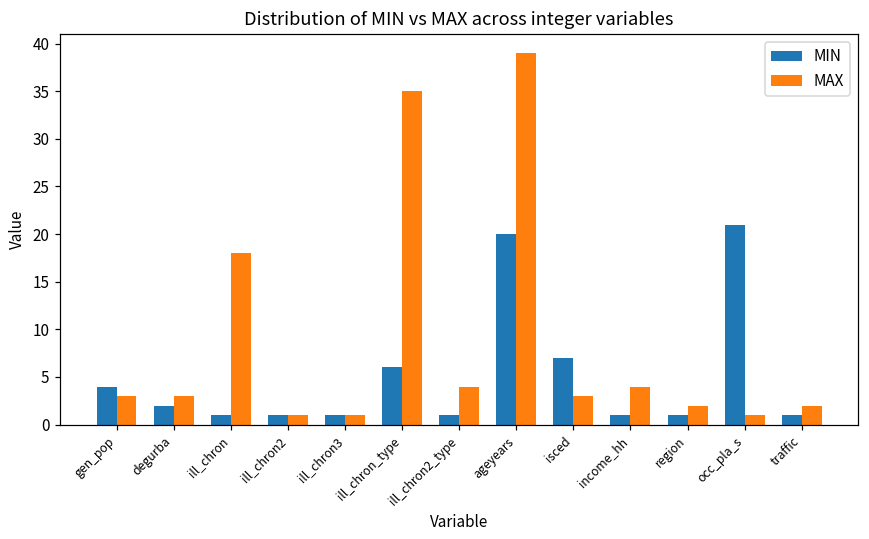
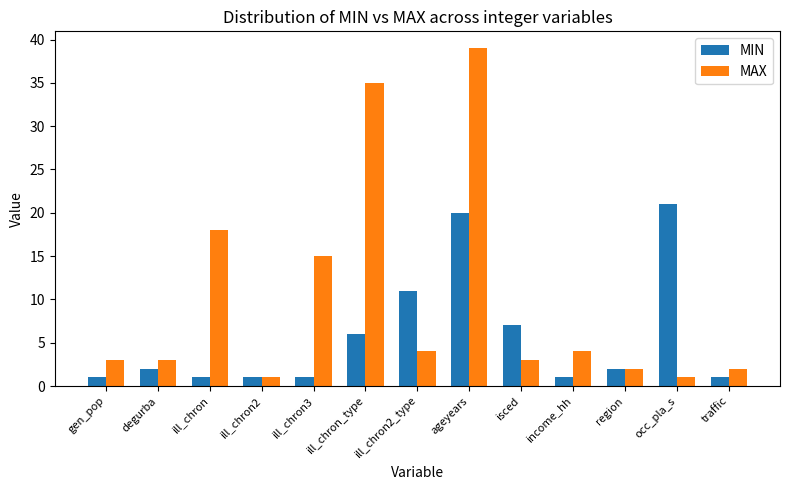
  {
    "MIN": {
-     "gen_pop": 4,
+     "gen_pop": 1,
      "degurba": 2,
      "ill_chron": 1,
      "ill_chron2": 1,
      "ill_chron3": 1,
      "ill_chron_type": 6,
-     "ill_chron2_type": 1,
+     "ill_chron2_type": 11,
      "ageyears": 20,
      "isced": 7,
      "income_hh": 1,
-     "region": 1,
+     "region": 2,
      "occ_pla_s": 21,
      "traffic": 1
    },
    "MAX": {
      "gen_pop": 3,
      "degurba": 3,
      "ill_chron": 18,
      "ill_chron2": 1,
-     "ill_chron3": 1,
+     "ill_chron3": 15,
      "ill_chron_type": 35,
      "ill_chron2_type": 4,
      "ageyears": 39,
      "isced": 3,
      "income_hh": 4,
      "region": 2,
      "occ_pla_s": 1,
      "traffic": 2
    }
  }
